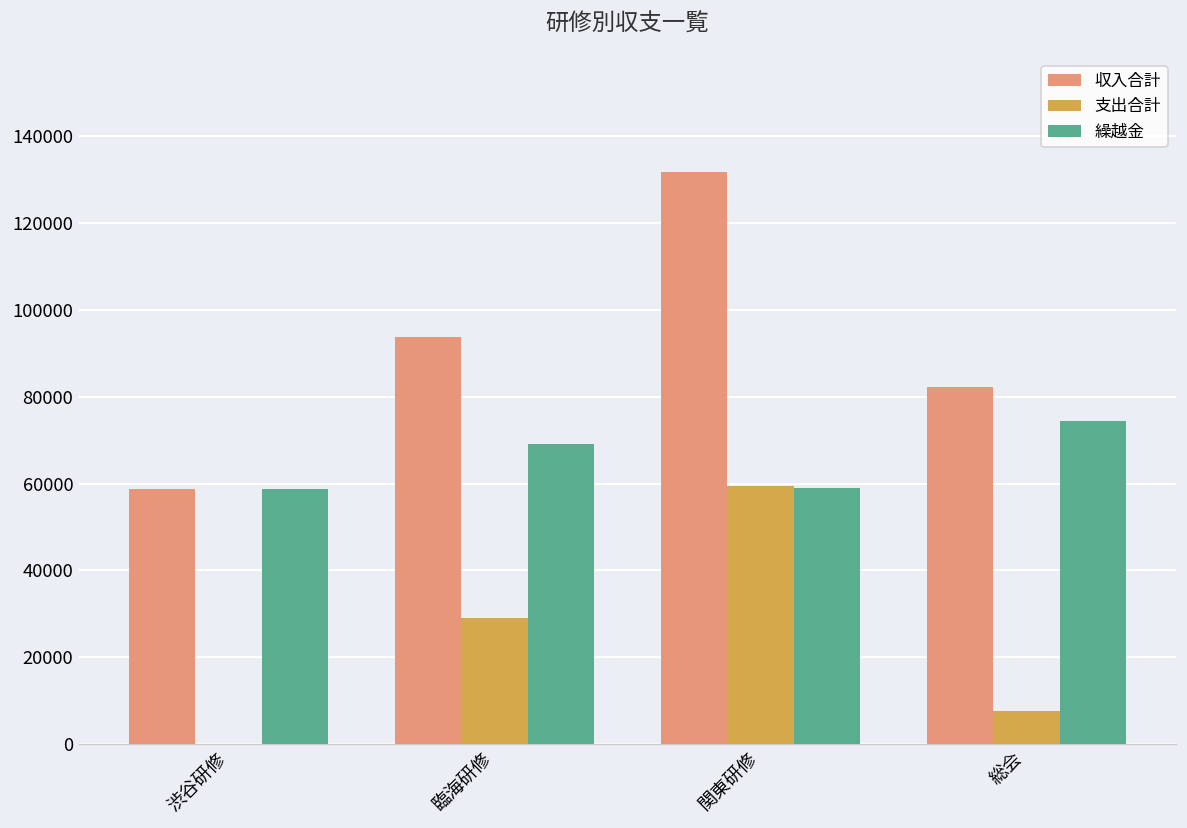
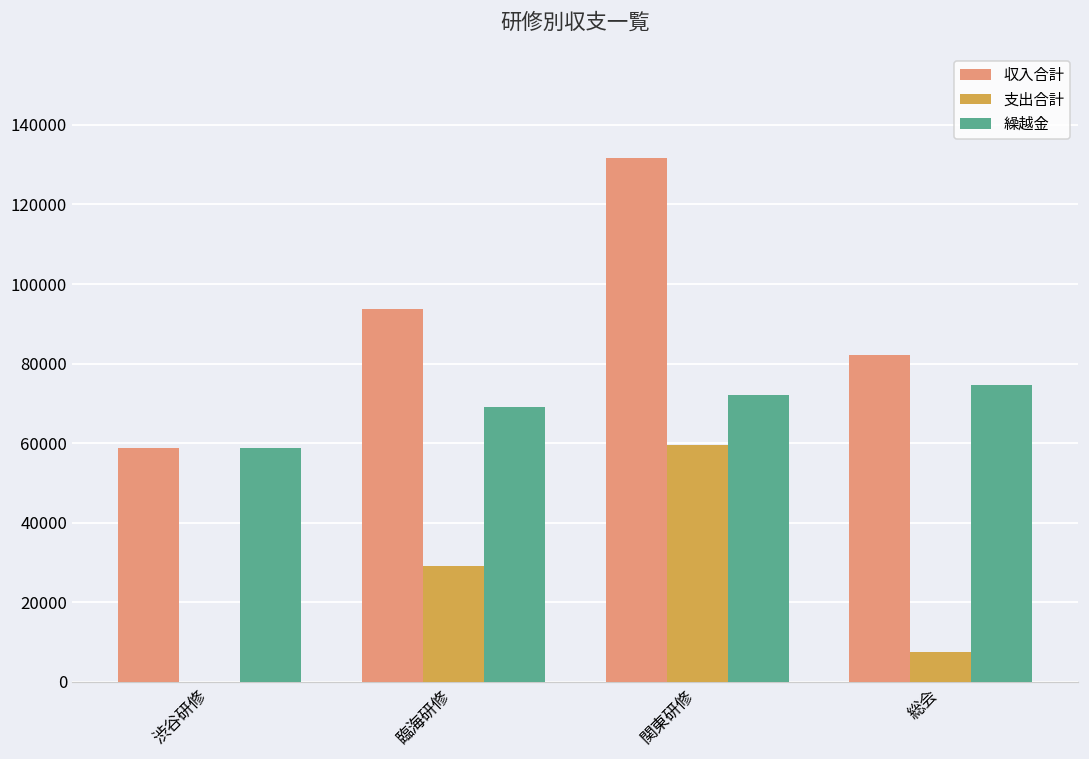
  {
    "繰越金": {
      "渋谷研修": 59000,
      "臨海研修": 69000,
-     "関東研修": 59000,
+     "関東研修": 72000,
      "総会": 75000
    }
  }
